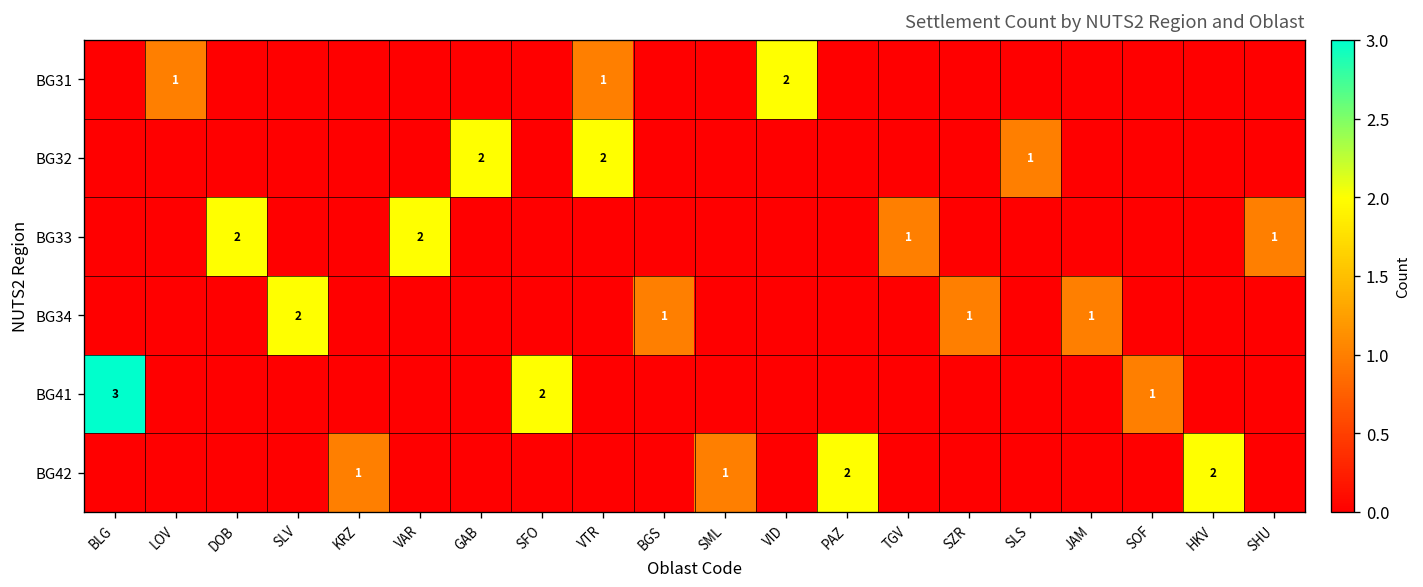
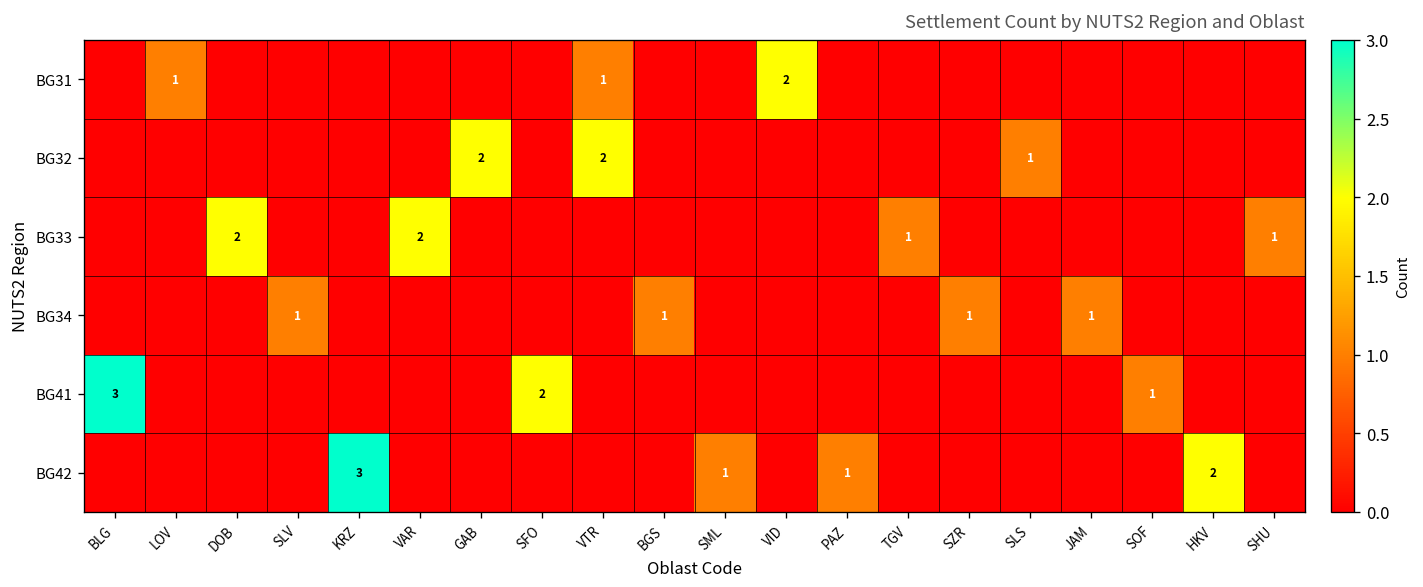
  {
    "BG31": {
      "LOV": 1,
      "VTR": 1,
      "VID": 2
    },
    "BG32": {
      "GAB": 2,
      "VTR": 2,
      "SLS": 1
    },
    "BG33": {
      "DOB": 2,
      "VAR": 2,
      "TGV": 1,
      "SHU": 1
    },
    "BG34": {
-     "SLV": 2,
+     "SLV": 1,
      "BGS": 1,
      "SZR": 1,
      "JAM": 1
    },
    "BG41": {
      "BLG": 3,
      "SFO": 2,
      "SOF": 1
    },
    "BG42": {
-     "KRZ": 1,
+     "KRZ": 3,
      "SML": 1,
-     "PAZ": 2,
+     "PAZ": 1,
      "HKV": 2
    }
  }
